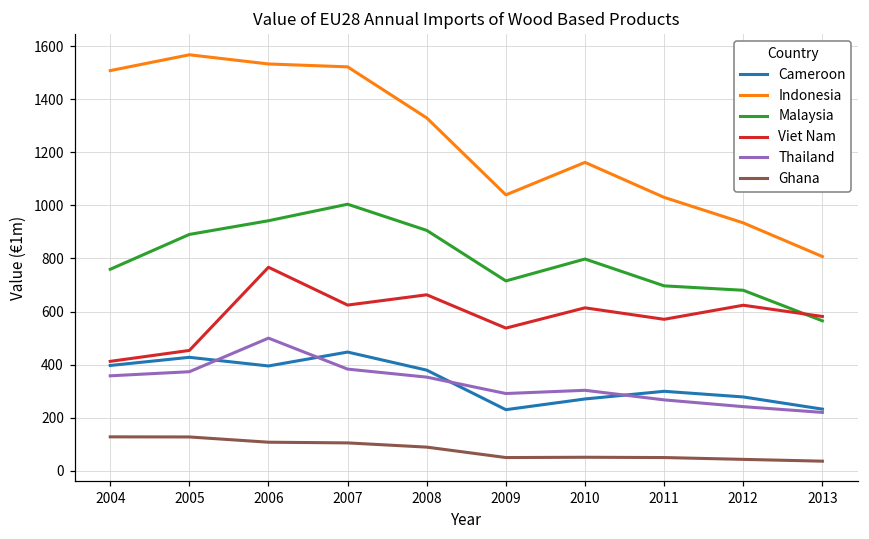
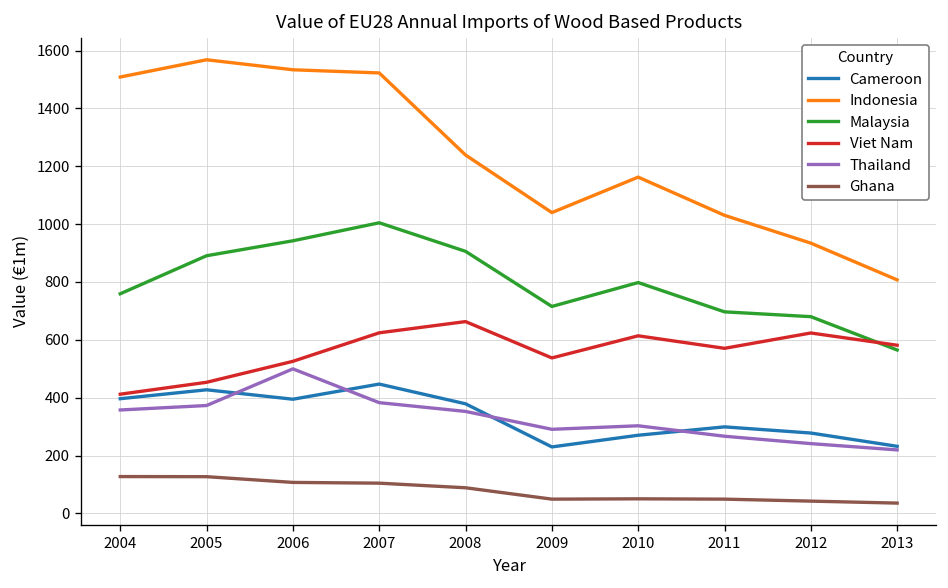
  {
    "Cameroon": {
      "2004": 400,
      "2005": 430,
      "2006": 390,
      "2007": 450,
      "2008": 380,
      "2009": 230,
      "2010": 270,
      "2011": 300,
      "2012": 280,
      "2013": 230
    },
    "Indonesia": {
      "2004": 1510,
      "2005": 1570,
      "2006": 1530,
      "2007": 1520,
-     "2008": 1330,
+     "2008": 1240,
      "2009": 1040,
      "2010": 1160,
      "2011": 1030,
      "2012": 930,
      "2013": 810
    },
    "Malaysia": {
      "2004": 760,
      "2005": 890,
      "2006": 940,
      "2007": 1000,
      "2008": 910,
      "2009": 720,
      "2010": 800,
      "2011": 700,
      "2012": 680,
      "2013": 560
    },
    "Viet Nam": {
      "2004": 410,
      "2005": 450,
-     "2006": 770,
+     "2006": 530,
      "2007": 620,
      "2008": 660,
      "2009": 540,
      "2010": 610,
      "2011": 570,
      "2012": 620,
      "2013": 580
    },
    "Thailand": {
      "2004": 360,
      "2005": 370,
      "2006": 500,
      "2007": 380,
      "2008": 350,
      "2009": 290,
      "2010": 300,
      "2011": 270,
      "2012": 240,
      "2013": 220
    },
    "Ghana": {
      "2004": 130,
      "2005": 130,
      "2006": 110,
      "2007": 100,
      "2008": 90,
      "2009": 50,
      "2010": 50,
      "2011": 50,
      "2012": 40,
      "2013": 40
    }
  }
